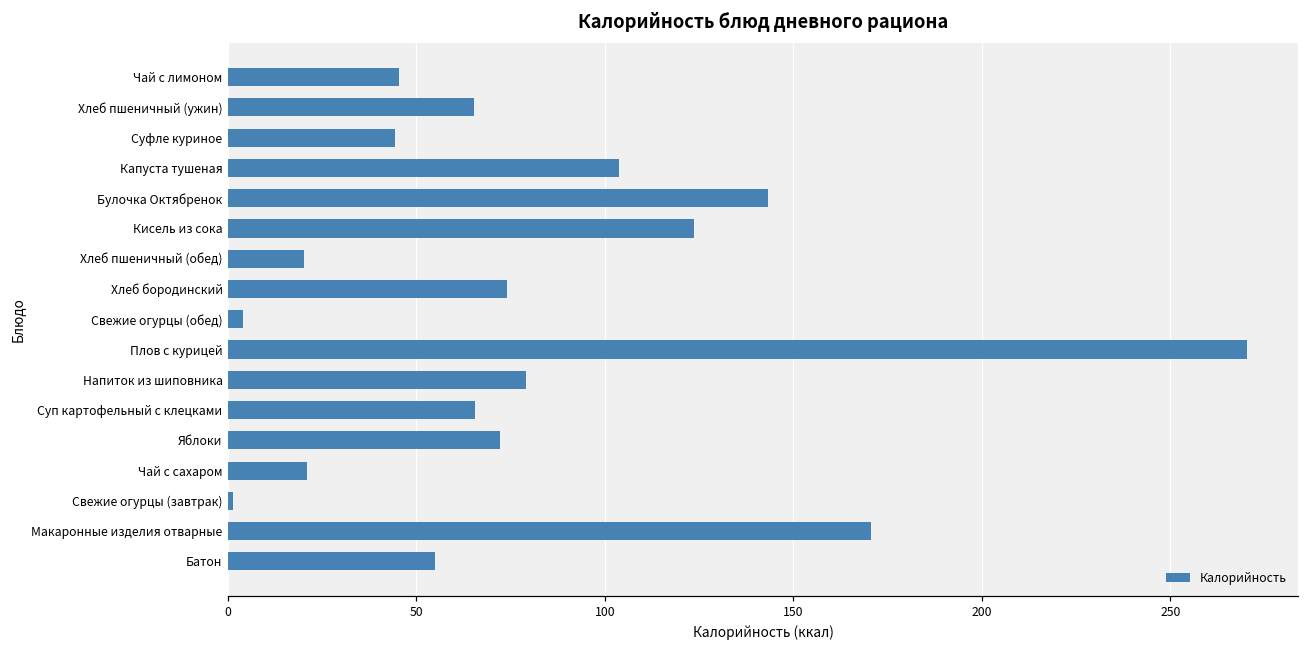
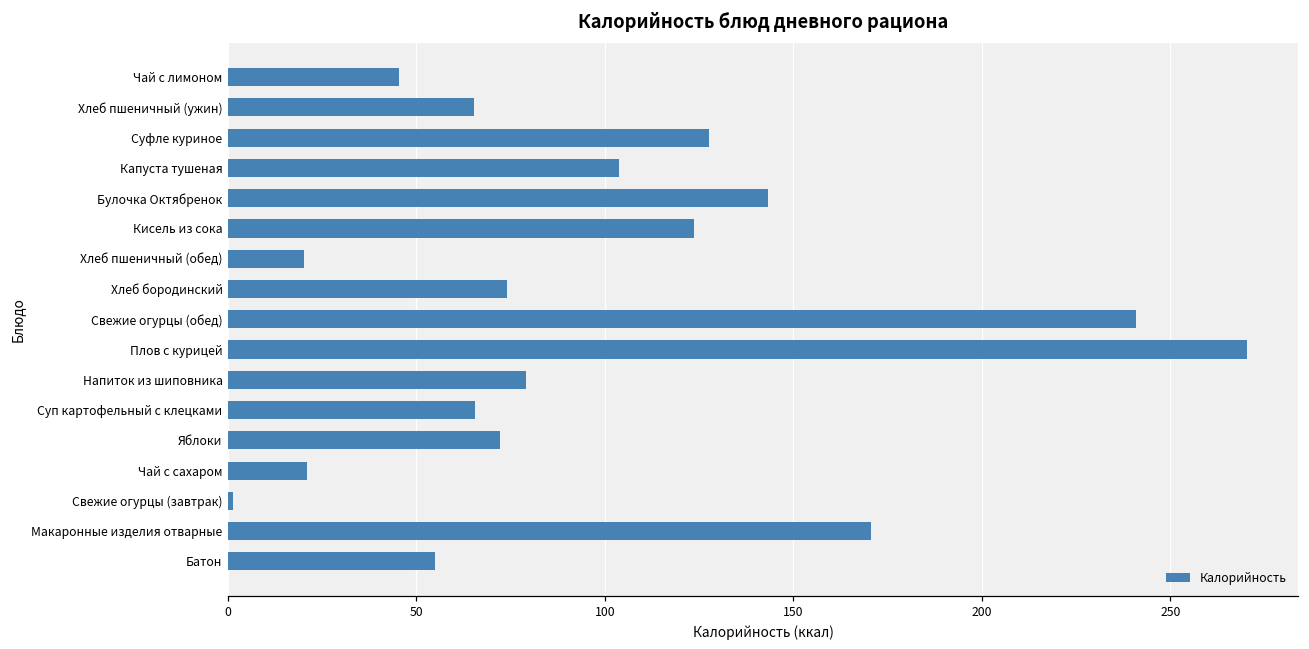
  {
    "Чай с лимоном": 45,
    "Хлеб пшеничный (ужин)": 65,
-   "Суфле куриное": 44,
+   "Суфле куриное": 128,
    "Капуста тушеная": 104,
    "Булочка Октябренок": 143,
    "Кисель из сока": 124,
    "Хлеб пшеничный (обед)": 20,
    "Хлеб бородинский": 74,
-   "Свежие огурцы (обед)": 4,
+   "Свежие огурцы (обед)": 241,
    "Плов с курицей": 270,
    "Напиток из шиповника": 79,
    "Суп картофельный с клецками": 66,
    "Яблоки": 72,
    "Чай с сахаром": 21,
    "Свежие огурцы (завтрак)": 1,
    "Макаронные изделия отварные": 171,
    "Батон": 55
  }
